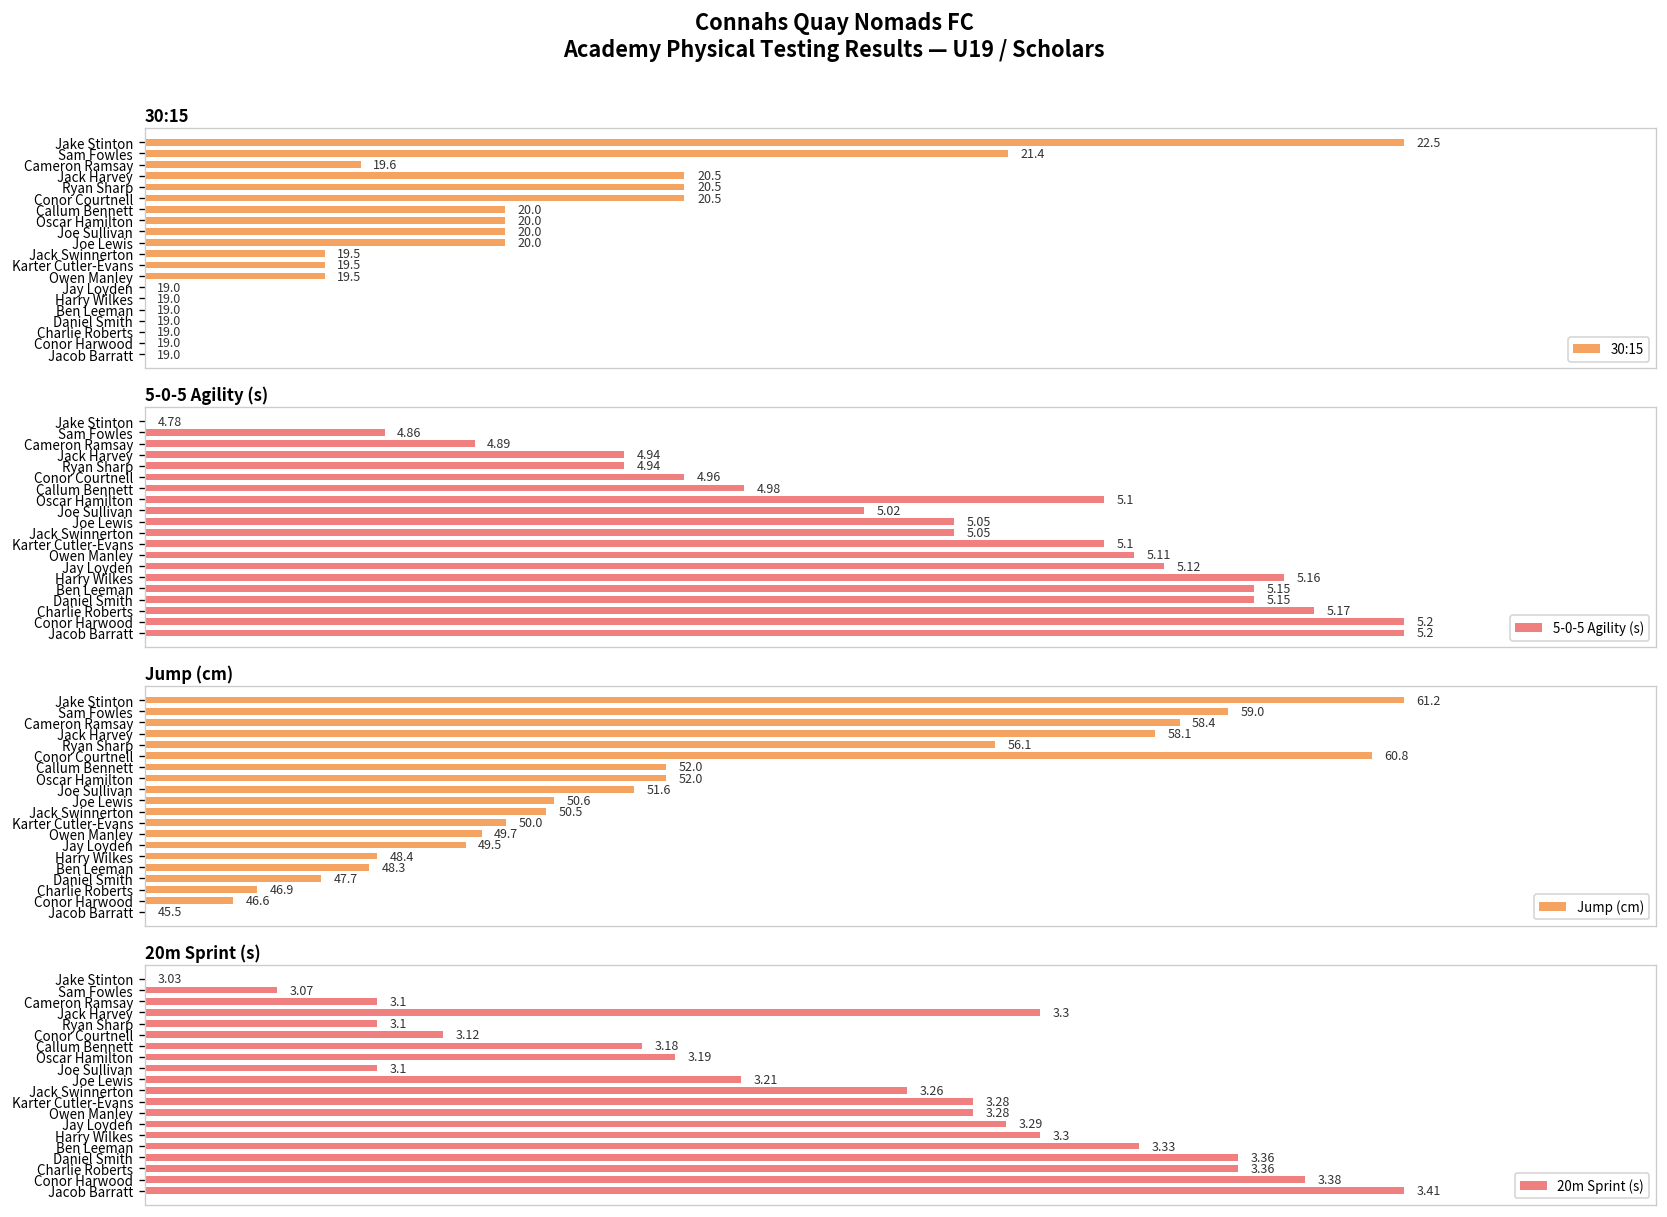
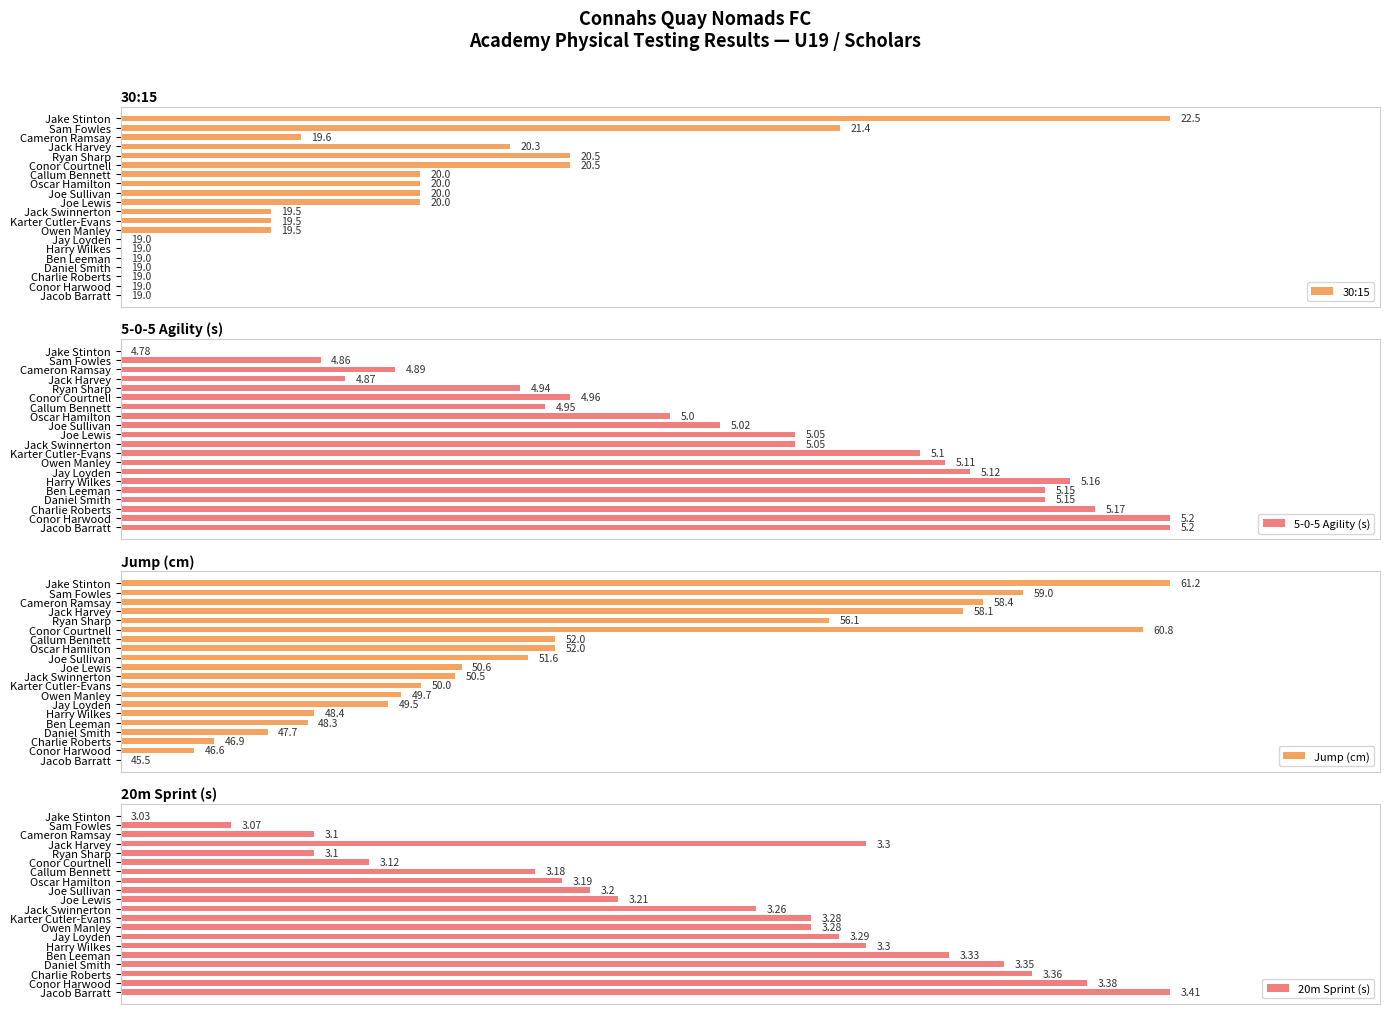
  {
    "30:15": {
-     "Jack Harvey": 20.5
+     "Jack Harvey": 20.3
    },
    "5-0-5 Agility (s)": {
-     "Jack Harvey": 4.94,
-     "Callum Bennett": 4.98,
-     "Oscar Hamilton": 5.1
+     "Jack Harvey": 4.87,
+     "Callum Bennett": 4.95,
+     "Oscar Hamilton": 5.0
    },
    "20m Sprint (s)": {
-     "Joe Sullivan": 3.1,
-     "Daniel Smith": 3.36
+     "Joe Sullivan": 3.2,
+     "Daniel Smith": 3.35
    }
  }
